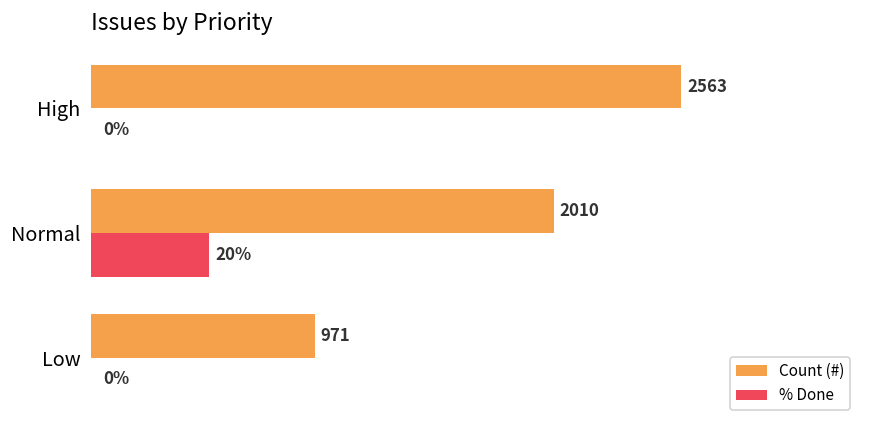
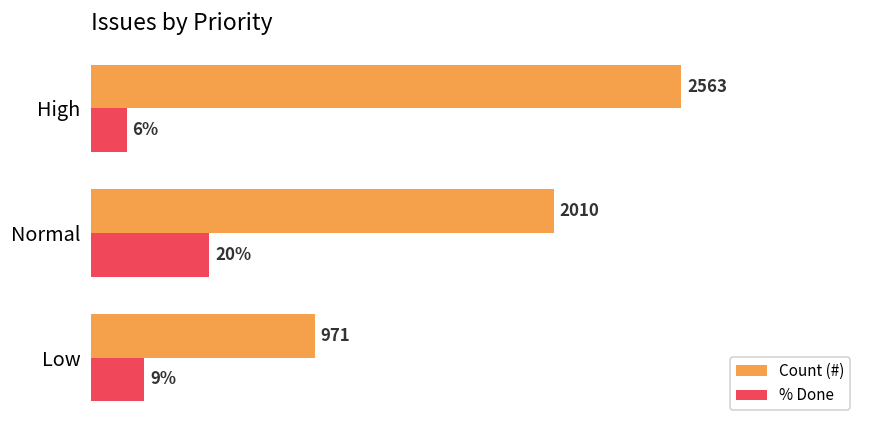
  {
    "% Done": {
-     "High": "0%",
+     "High": "6%",
      "Normal": "20%",
-     "Low": "0%"
+     "Low": "9%"
    }
  }
